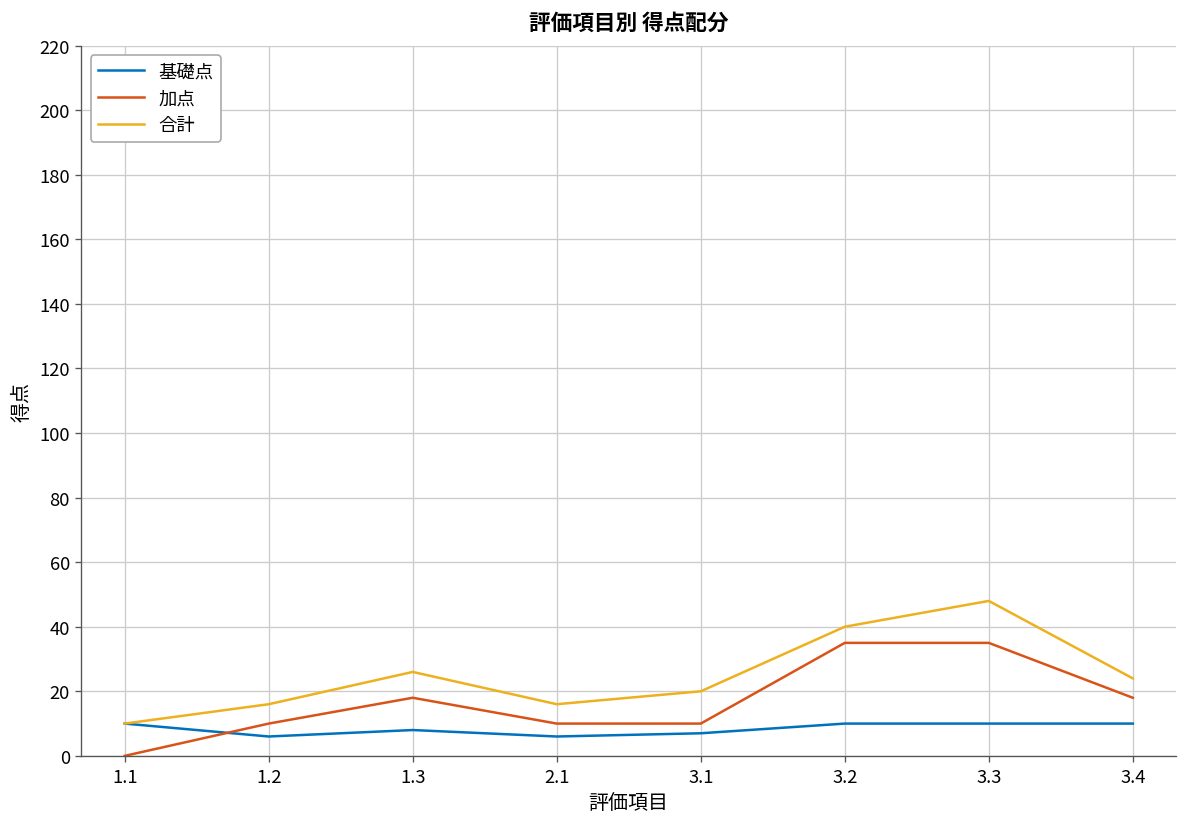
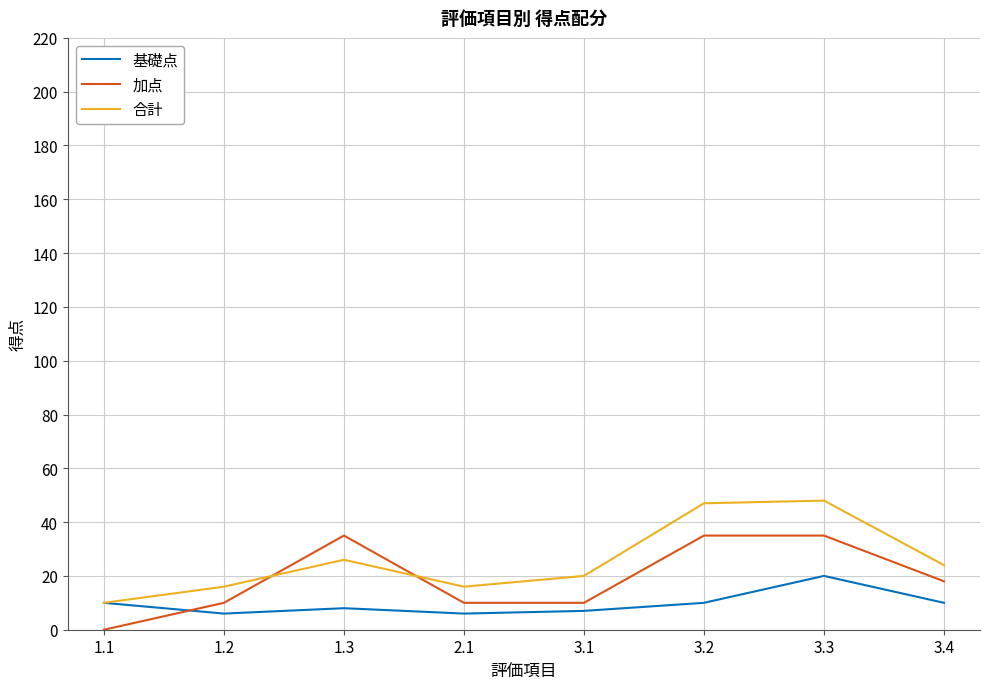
  {
    "基礎点": {
      "1.2": 6,
      "1.3": 8,
      "2.1": 6,
      "3.1": 7,
      "3.2": 10,
-     "3.3": 10,
+     "3.3": 20,
      "3.4": 10
    },
    "加点": {
      "1.1": 0,
      "1.2": 10,
-     "1.3": 18,
+     "1.3": 35,
      "2.1": 10,
      "3.1": 10,
      "3.2": 35,
      "3.3": 35,
      "3.4": 18
    },
    "合計": {
      "1.2": 16,
      "1.3": 26,
      "2.1": 16,
      "3.1": 20,
-     "3.2": 40,
+     "3.2": 47,
      "3.3": 48,
      "3.4": 24
    }
  }
